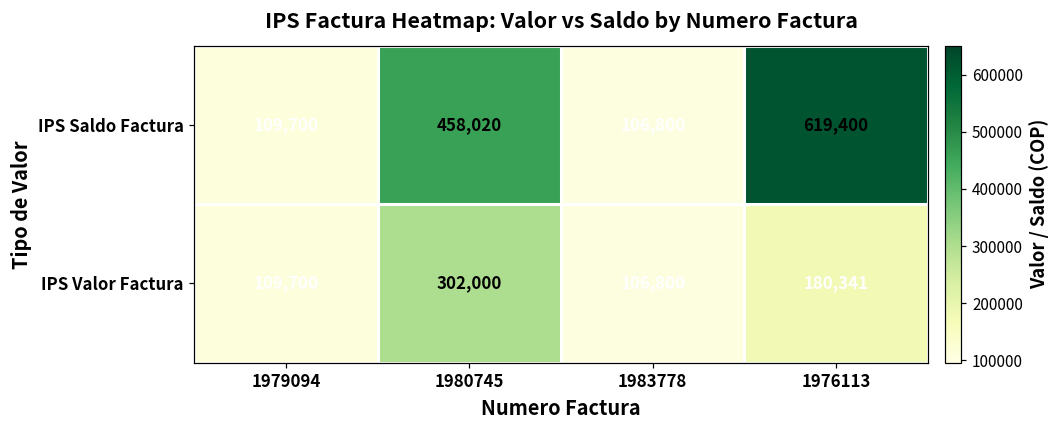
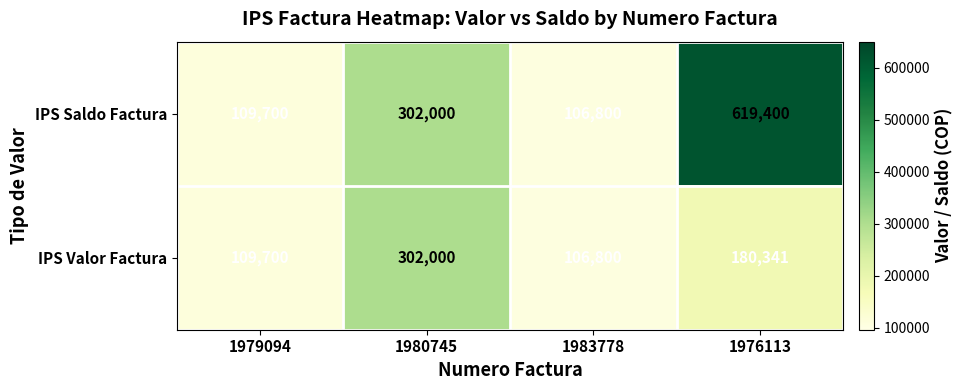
  {
    "IPS Saldo Factura": {
-     "1980745": "458,020",
+     "1980745": "302,000",
      "1976113": "619,400"
    },
    "IPS Valor Factura": {
      "1980745": "302,000",
      "1976113": "180,341"
    }
  }
